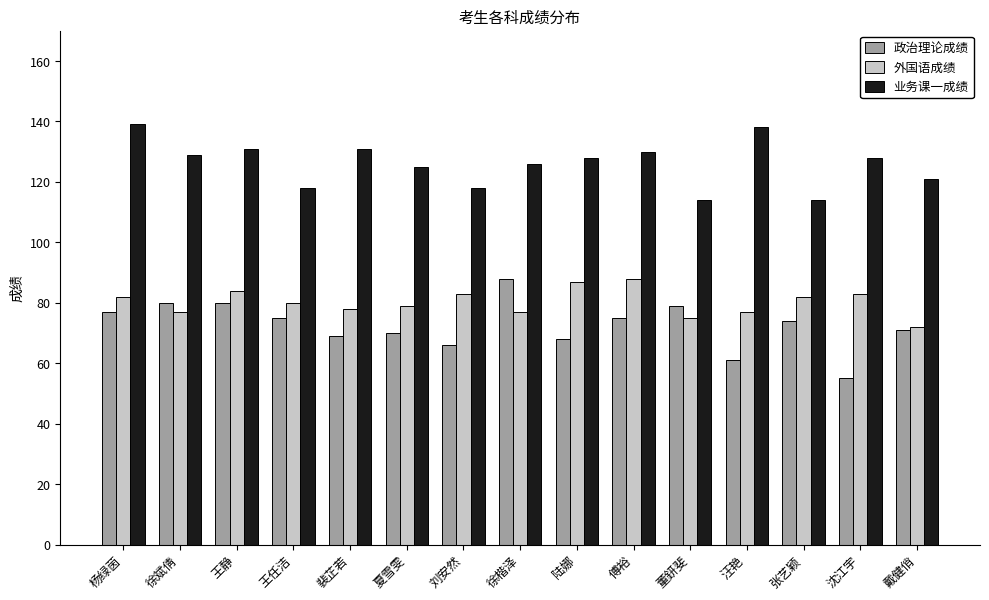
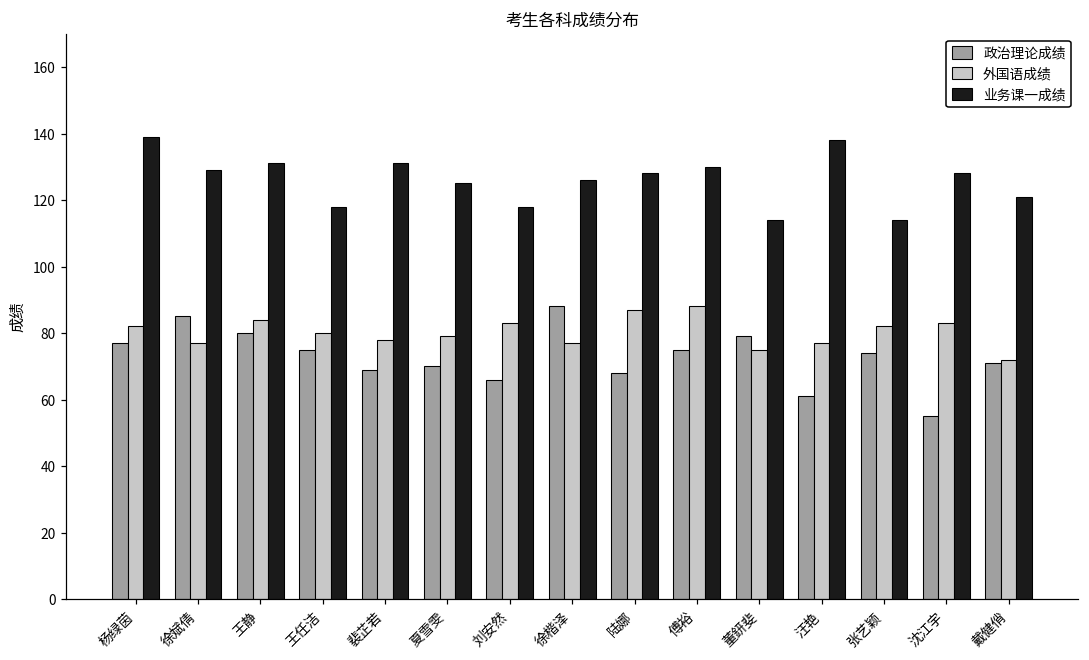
  {
    "政治理论成绩": {
      "杨绿茵": 77,
-     "徐斌倩": 80,
+     "徐斌倩": 85,
      "王静": 80,
      "王任洁": 75,
      "裴芷若": 69,
      "夏雪雯": 70,
      "刘安然": 66,
      "徐楷泽": 88,
      "陆娜": 68,
      "傅裕": 75,
      "董鈃斐": 79,
      "汪艳": 61,
      "张艺颖": 74,
      "沈江宇": 55,
      "戴健俏": 71
    },
    "外国语成绩": {
      "杨绿茵": 82,
      "徐斌倩": 77,
      "王静": 84,
      "王任洁": 80,
      "裴芷若": 78,
      "夏雪雯": 79,
      "刘安然": 83,
      "徐楷泽": 77,
      "陆娜": 87,
      "傅裕": 88,
      "董鈃斐": 75,
      "汪艳": 77,
      "张艺颖": 82,
      "沈江宇": 83,
      "戴健俏": 72
    },
    "业务课一成绩": {
      "杨绿茵": 139,
      "徐斌倩": 129,
      "王静": 131,
      "王任洁": 118,
      "裴芷若": 131,
      "夏雪雯": 125,
      "刘安然": 118,
      "徐楷泽": 126,
      "陆娜": 128,
      "傅裕": 130,
      "董鈃斐": 114,
      "汪艳": 138,
      "张艺颖": 114,
      "沈江宇": 128,
      "戴健俏": 121
    }
  }
